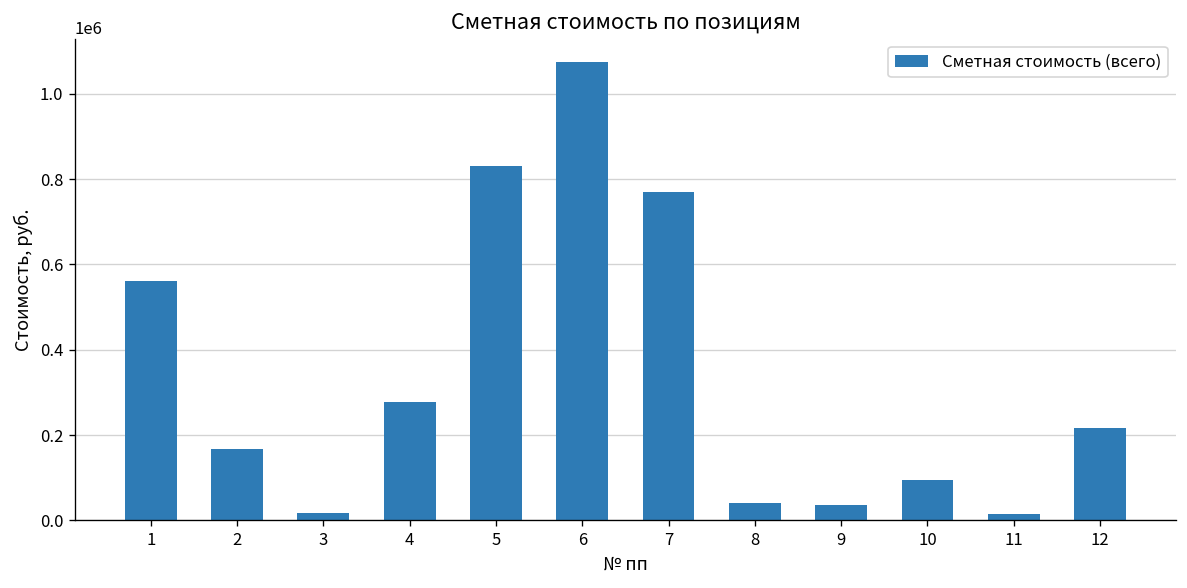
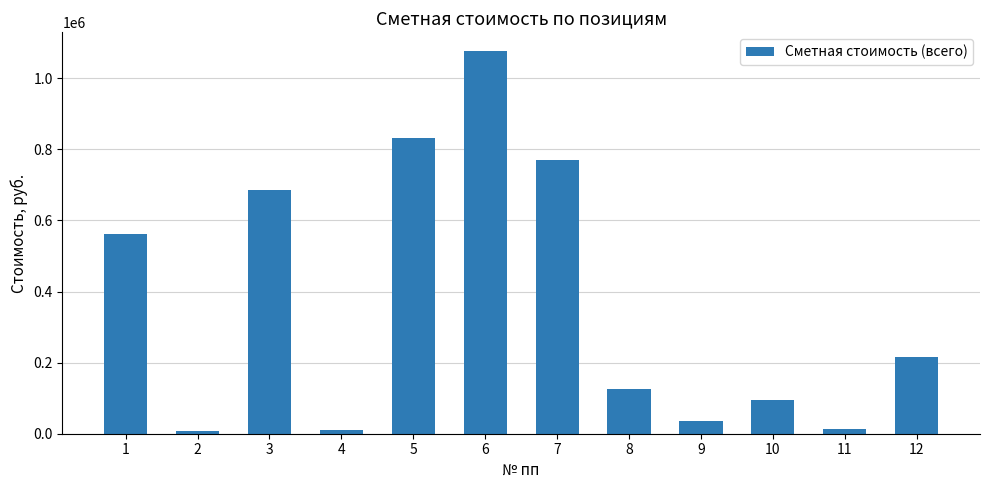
  {
    "1": 560000,
-   "2": 170000,
-   "3": 20000,
-   "4": 280000,
+   "2": 10000,
+   "3": 690000,
+   "4": 10000,
    "5": 830000,
    "6": 1080000,
    "7": 770000,
-   "8": 40000,
+   "8": 120000,
    "9": 40000,
    "10": 90000,
    "11": 10000,
    "12": 220000
  }
